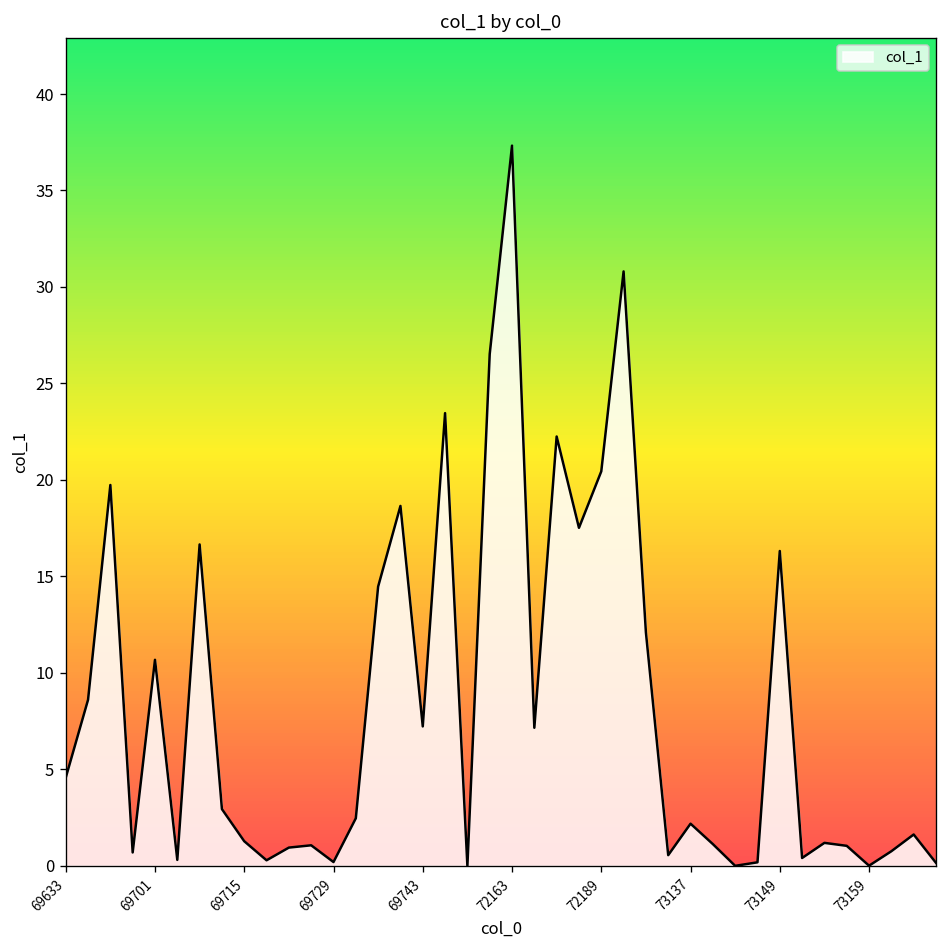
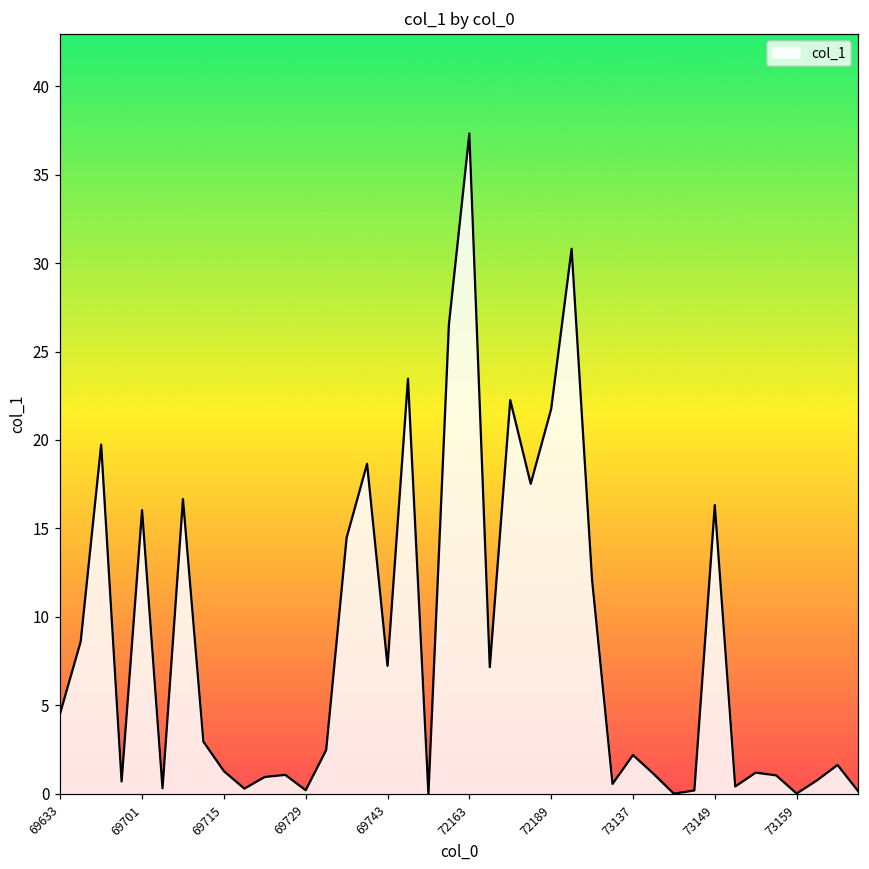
  {
    "69633": 4.6,
-   "69701": 10.7,
+   "69701": 16.0,
    "69715": 1.3,
    "69729": 0.2,
    "69743": 7.2,
    "72163": 37.3,
-   "72189": 20.4,
+   "72189": 21.8,
    "73137": 2.2,
    "73149": 16.3,
    "73159": 0.0
  }
